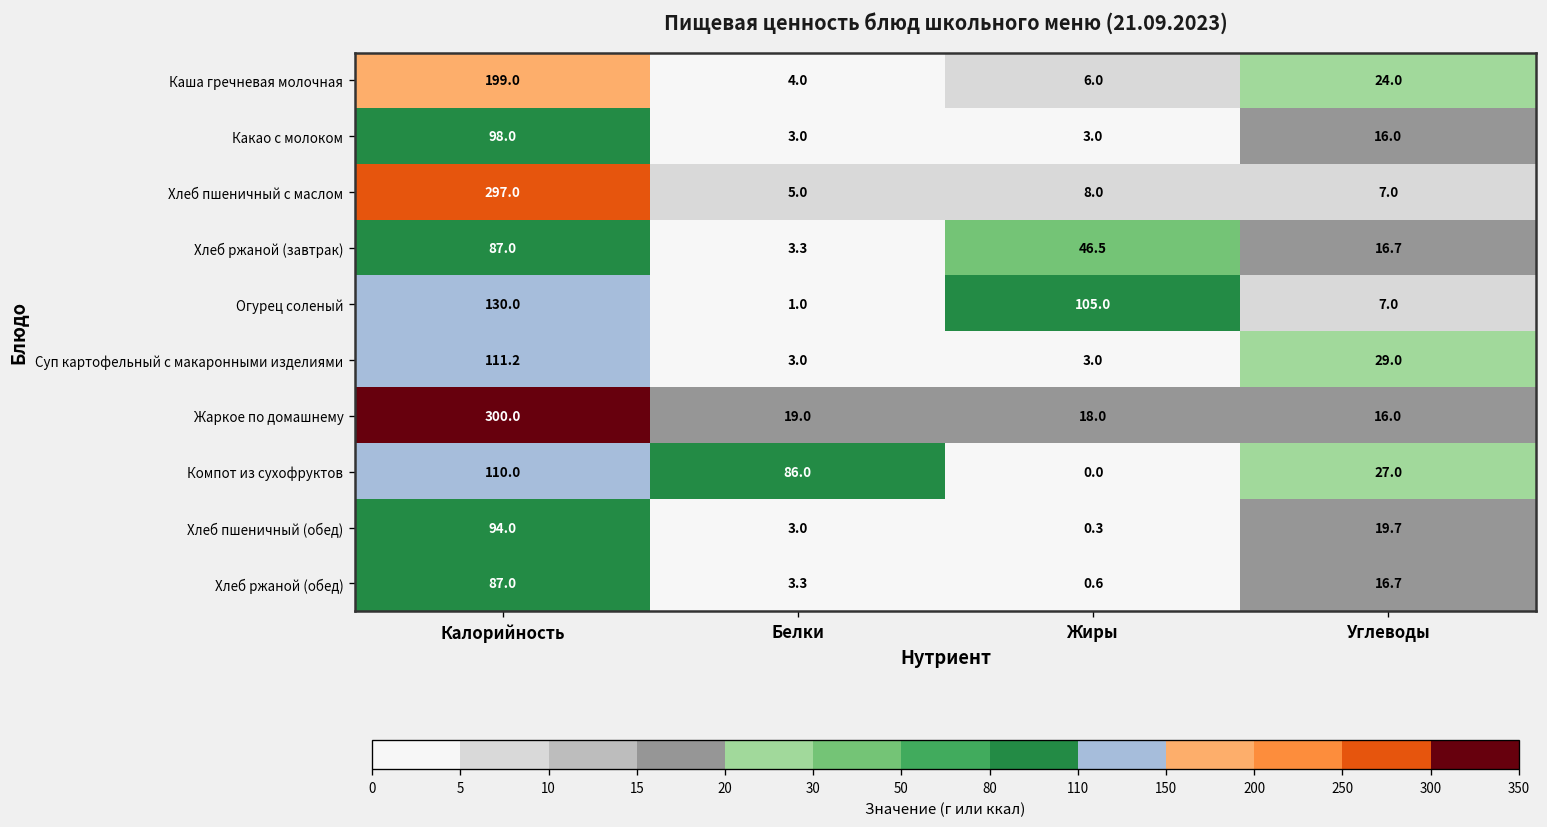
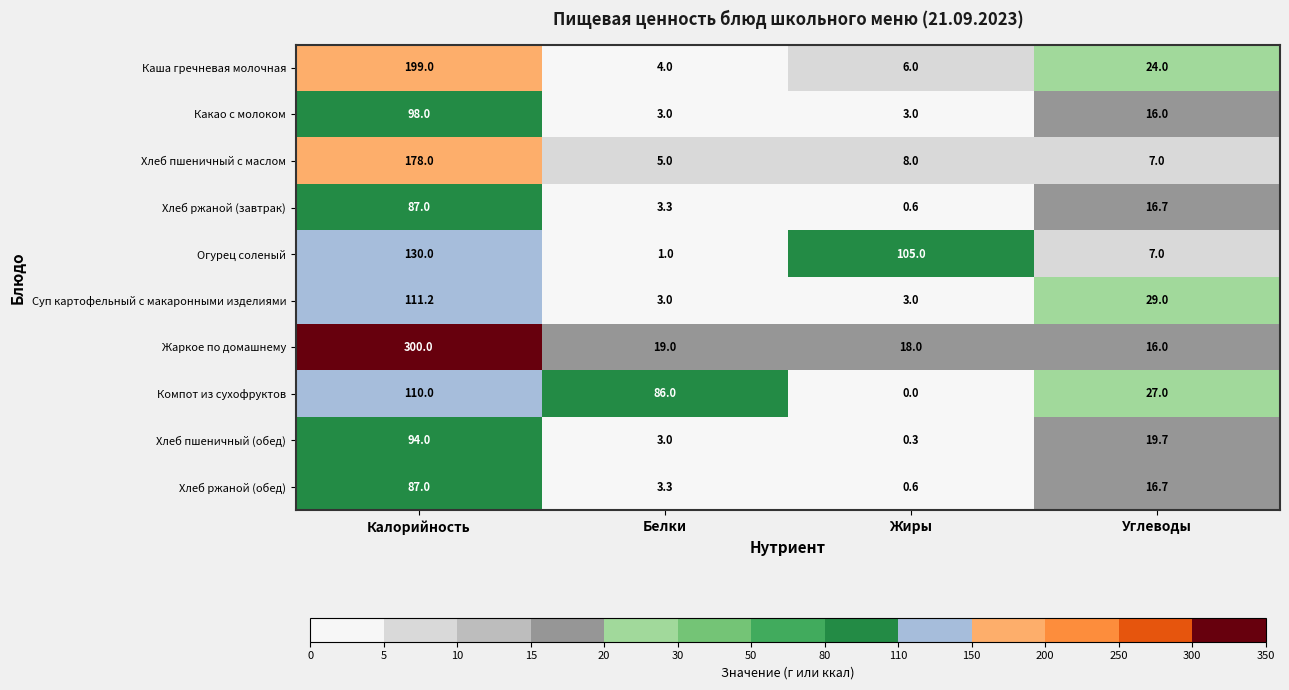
  {
    "Каша гречневая молочная": {
      "Калорийность": 199.0,
      "Белки": 4.0,
      "Жиры": 6.0,
      "Углеводы": 24.0
    },
    "Какао с молоком": {
      "Калорийность": 98.0,
      "Белки": 3.0,
      "Жиры": 3.0,
      "Углеводы": 16.0
    },
    "Хлеб пшеничный с маслом": {
-     "Калорийность": 297.0,
+     "Калорийность": 178.0,
      "Белки": 5.0,
      "Жиры": 8.0,
      "Углеводы": 7.0
    },
    "Хлеб ржаной (завтрак)": {
      "Калорийность": 87.0,
      "Белки": 3.3,
-     "Жиры": 46.5,
+     "Жиры": 0.6,
      "Углеводы": 16.7
    },
    "Огурец соленый": {
      "Калорийность": 130.0,
      "Белки": 1.0,
      "Жиры": 105.0,
      "Углеводы": 7.0
    },
    "Суп картофельный с макаронными изделиями": {
      "Калорийность": 111.2,
      "Белки": 3.0,
      "Жиры": 3.0,
      "Углеводы": 29.0
    },
    "Жаркое по домашнему": {
      "Калорийность": 300.0,
      "Белки": 19.0,
      "Жиры": 18.0,
      "Углеводы": 16.0
    },
    "Компот из сухофруктов": {
      "Калорийность": 110.0,
      "Белки": 86.0,
      "Жиры": 0.0,
      "Углеводы": 27.0
    },
    "Хлеб пшеничный (обед)": {
      "Калорийность": 94.0,
      "Белки": 3.0,
      "Жиры": 0.3,
      "Углеводы": 19.7
    },
    "Хлеб ржаной (обед)": {
      "Калорийность": 87.0,
      "Белки": 3.3,
      "Жиры": 0.6,
      "Углеводы": 16.7
    }
  }
